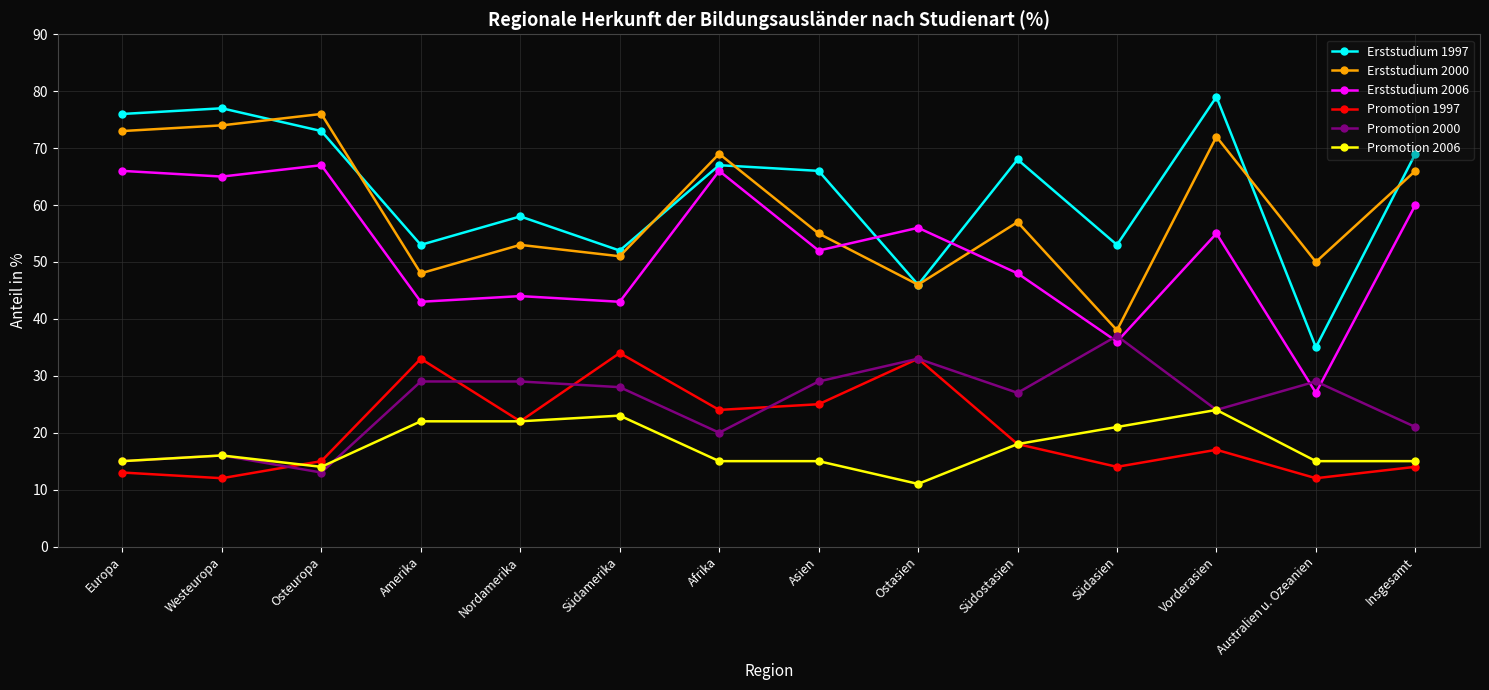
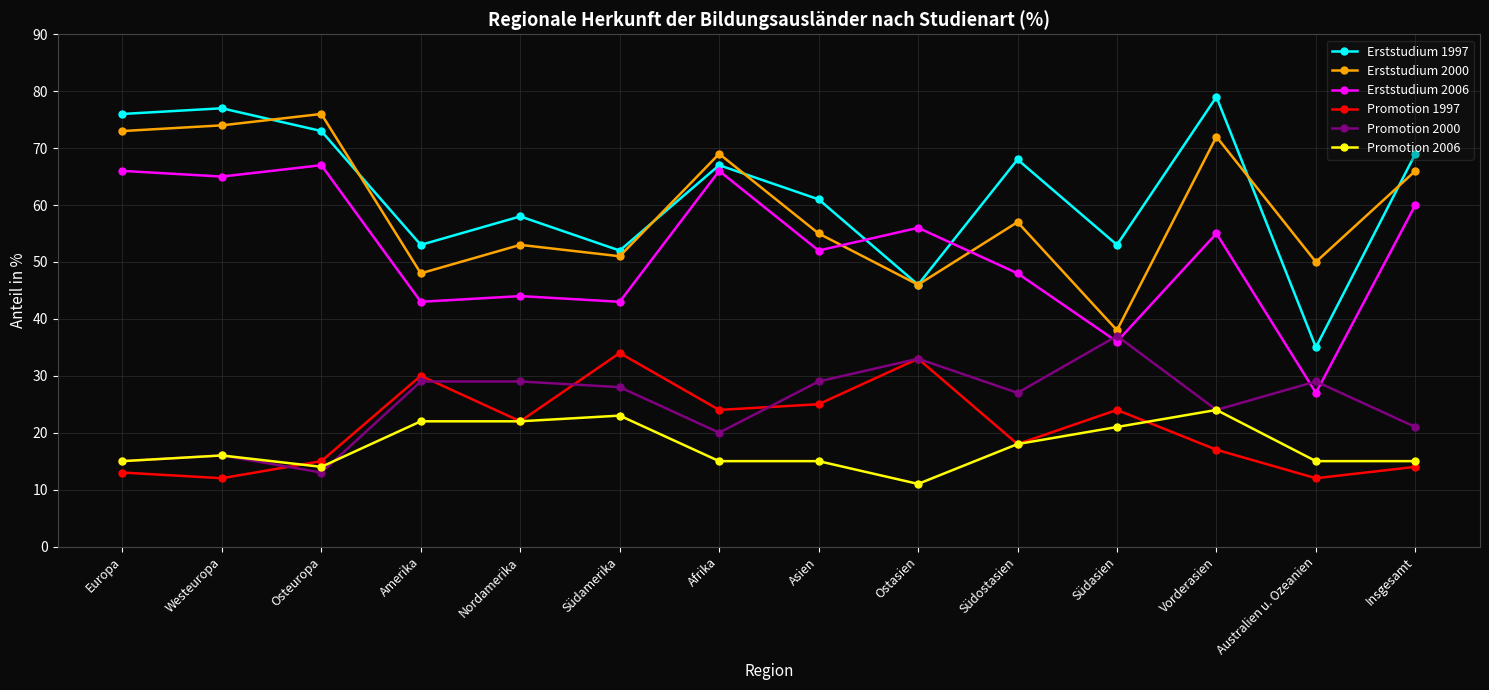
  {
    "Erststudium 1997": {
      "Europa": 76,
      "Westeuropa": 77,
      "Osteuropa": 73,
      "Amerika": 53,
      "Nordamerika": 58,
      "Südamerika": 52,
      "Afrika": 67,
-     "Asien": 66,
+     "Asien": 61,
      "Südostasien": 68,
      "Südasien": 53,
      "Vorderasien": 79,
      "Australien u. Ozeanien": 35
    },
    "Erststudium 2000": {
      "Europa": 73,
      "Westeuropa": 74,
      "Osteuropa": 76,
      "Amerika": 48,
      "Nordamerika": 53,
      "Südamerika": 51,
      "Afrika": 69,
      "Asien": 55,
      "Südostasien": 57,
      "Südasien": 38,
      "Vorderasien": 72,
      "Australien u. Ozeanien": 50,
      "Insgesamt": 66
    },
    "Erststudium 2006": {
      "Europa": 66,
      "Westeuropa": 65,
      "Osteuropa": 67,
      "Amerika": 43,
      "Nordamerika": 44,
      "Südamerika": 43,
      "Afrika": 66,
      "Asien": 52,
      "Ostasien": 56,
      "Südostasien": 48,
      "Südasien": 36,
      "Vorderasien": 55,
      "Australien u. Ozeanien": 27,
      "Insgesamt": 60
    },
    "Promotion 1997": {
      "Europa": 13,
      "Westeuropa": 12,
      "Osteuropa": 15,
-     "Amerika": 33,
+     "Amerika": 30,
      "Südamerika": 34,
      "Afrika": 24,
      "Asien": 25,
-     "Südasien": 14,
+     "Südasien": 24,
      "Vorderasien": 17,
      "Australien u. Ozeanien": 12,
      "Insgesamt": 14
    },
    "Promotion 2000": {
      "Osteuropa": 13,
      "Amerika": 29,
      "Nordamerika": 29,
      "Südamerika": 28,
      "Afrika": 20,
      "Asien": 29,
      "Südostasien": 27,
      "Südasien": 37,
      "Australien u. Ozeanien": 29,
      "Insgesamt": 21
    },
    "Promotion 2006": {
      "Osteuropa": 14,
      "Amerika": 22,
      "Südamerika": 23,
      "Afrika": 15,
      "Asien": 15,
      "Ostasien": 11,
      "Südasien": 21,
      "Australien u. Ozeanien": 15,
      "Insgesamt": 15
    }
  }
